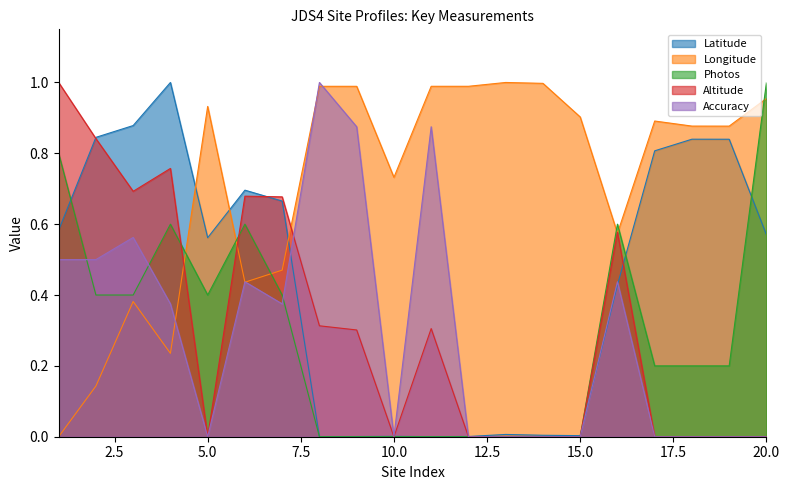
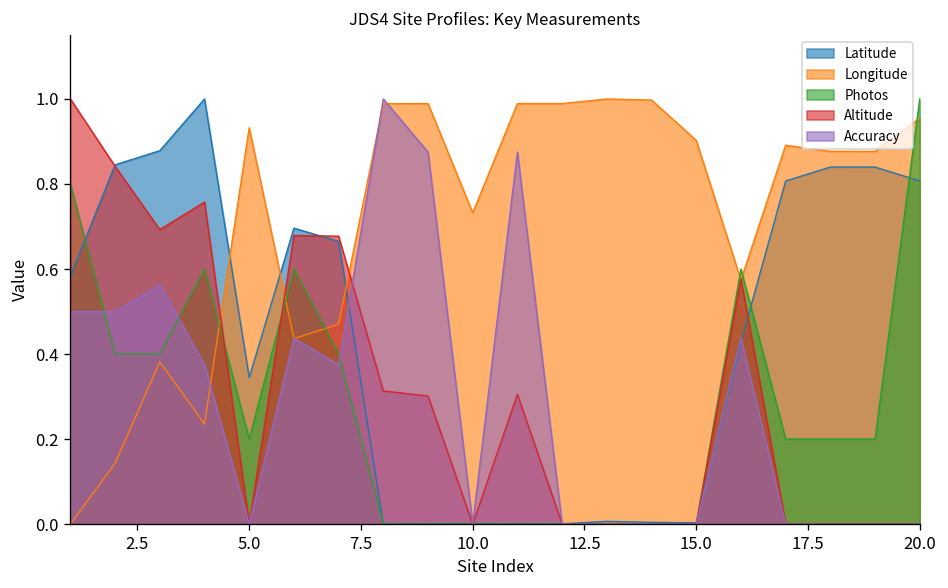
  {
    "Latitude": {
-     "5.0": 0.56,
-     "20.0": 0.57
+     "5.0": 0.34,
+     "20.0": 0.81
    },
    "Longitude": {
      "5.0": 0.93,
      "10.0": 0.73,
      "15.0": 0.90,
      "20.0": 0.95
    },
    "Photos": {
-     "5.0": 0.40,
+     "5.0": 0.20,
      "20.0": 1.00
    }
  }
